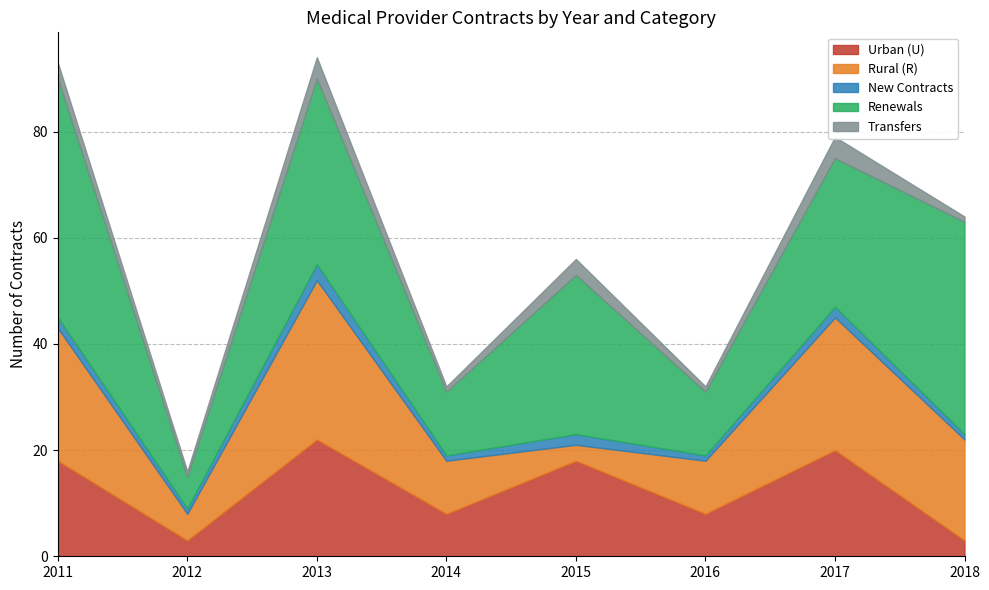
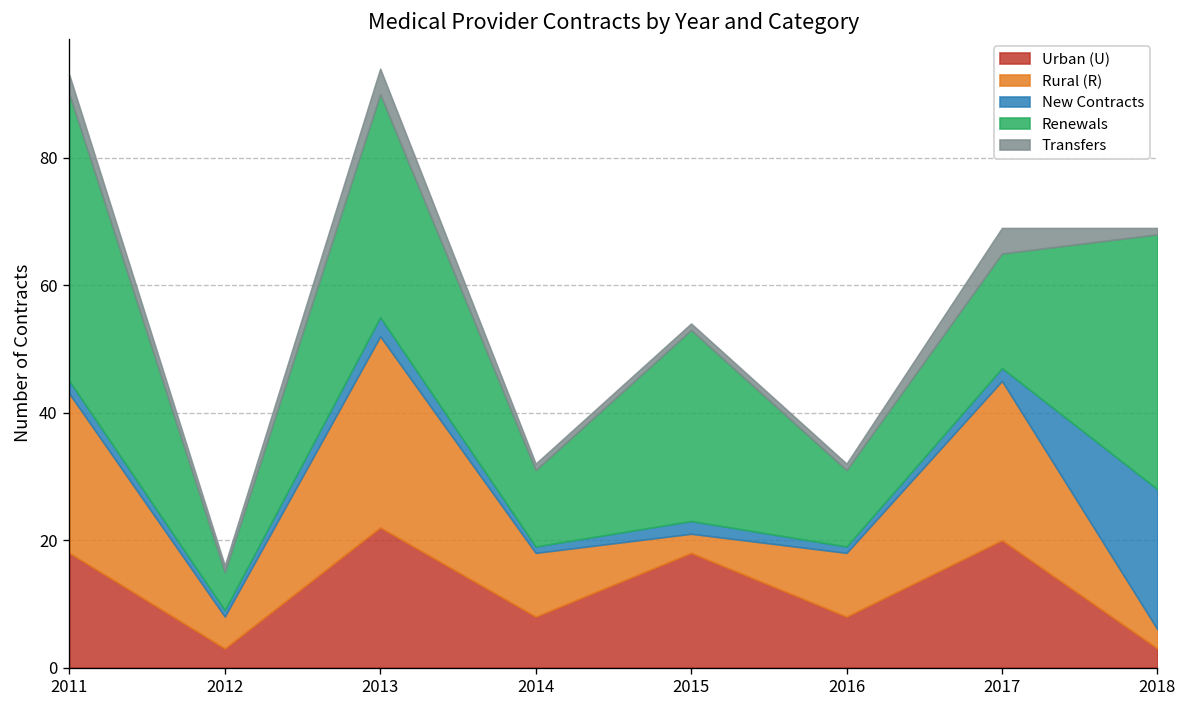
  {
    "Urban (U)": {
      "2011": 18,
      "2012": 3,
      "2013": 22,
      "2014": 8,
      "2015": 18,
      "2016": 8,
      "2017": 20,
      "2018": 3
    },
    "Rural (R)": {
      "2011": 25,
      "2012": 5,
      "2013": 30,
      "2014": 10,
      "2015": 3,
      "2016": 10,
      "2017": 25,
-     "2018": 19
+     "2018": 3
    },
    "New Contracts": {
      "2011": 2,
      "2012": 1,
      "2013": 3,
      "2014": 1,
      "2015": 2,
      "2016": 1,
      "2017": 2,
-     "2018": 1
+     "2018": 22
    },
    "Renewals": {
      "2011": 45,
      "2012": 6,
      "2013": 35,
      "2014": 12,
      "2015": 30,
      "2016": 12,
-     "2017": 28,
+     "2017": 18,
      "2018": 40
    },
    "Transfers": {
      "2011": 3,
      "2012": 1,
      "2013": 4,
      "2014": 1,
-     "2015": 3,
+     "2015": 1,
      "2016": 1,
      "2018": 1
    }
  }
